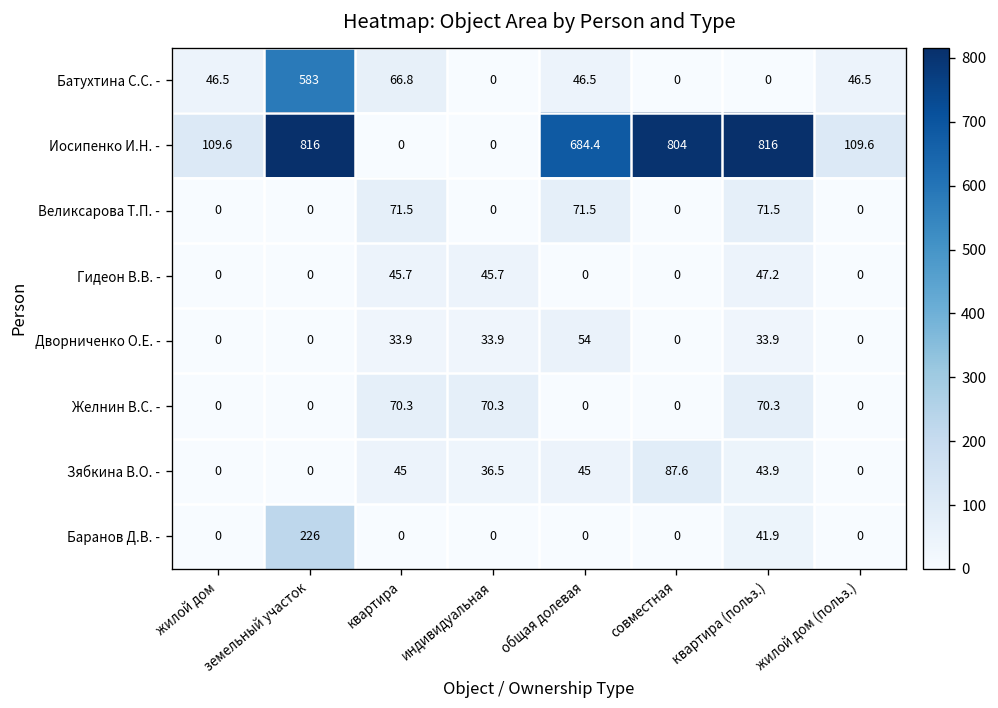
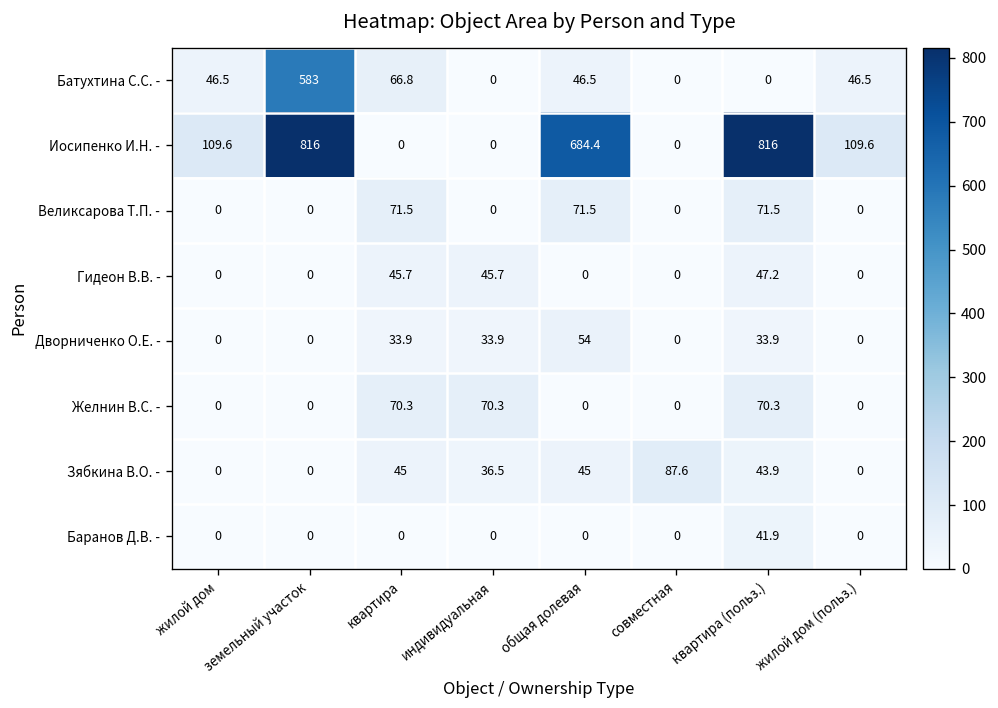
  {
    "Батухтина С.С. -": {
      "жилой дом": 46.5,
      "земельный участок": 583,
      "квартира": 66.8,
      "индивидуальная": 0,
      "общая долевая": 46.5,
      "совместная": 0,
      "квартира (польз.)": 0,
      "жилой дом (польз.)": 46.5
    },
    "Иосипенко И.Н. -": {
      "жилой дом": 109.6,
      "земельный участок": 816,
      "квартира": 0,
      "индивидуальная": 0,
      "общая долевая": 684.4,
-     "совместная": 804,
+     "совместная": 0,
      "квартира (польз.)": 816,
      "жилой дом (польз.)": 109.6
    },
    "Великсарова Т.П. -": {
      "жилой дом": 0,
      "земельный участок": 0,
      "квартира": 71.5,
      "индивидуальная": 0,
      "общая долевая": 71.5,
      "совместная": 0,
      "квартира (польз.)": 71.5,
      "жилой дом (польз.)": 0
    },
    "Гидеон В.В. -": {
      "жилой дом": 0,
      "земельный участок": 0,
      "квартира": 45.7,
      "индивидуальная": 45.7,
      "общая долевая": 0,
      "совместная": 0,
      "квартира (польз.)": 47.2,
      "жилой дом (польз.)": 0
    },
    "Дворниченко О.Е. -": {
      "жилой дом": 0,
      "земельный участок": 0,
      "квартира": 33.9,
      "индивидуальная": 33.9,
      "общая долевая": 54,
      "совместная": 0,
      "квартира (польз.)": 33.9,
      "жилой дом (польз.)": 0
    },
    "Желнин В.С. -": {
      "жилой дом": 0,
      "земельный участок": 0,
      "квартира": 70.3,
      "индивидуальная": 70.3,
      "общая долевая": 0,
      "совместная": 0,
      "квартира (польз.)": 70.3,
      "жилой дом (польз.)": 0
    },
    "Зябкина В.О. -": {
      "жилой дом": 0,
      "земельный участок": 0,
      "квартира": 45,
      "индивидуальная": 36.5,
      "общая долевая": 45,
      "совместная": 87.6,
      "квартира (польз.)": 43.9,
      "жилой дом (польз.)": 0
    },
    "Баранов Д.В. -": {
      "жилой дом": 0,
-     "земельный участок": 226,
+     "земельный участок": 0,
      "квартира": 0,
      "индивидуальная": 0,
      "общая долевая": 0,
      "совместная": 0,
      "квартира (польз.)": 41.9,
      "жилой дом (польз.)": 0
    }
  }
